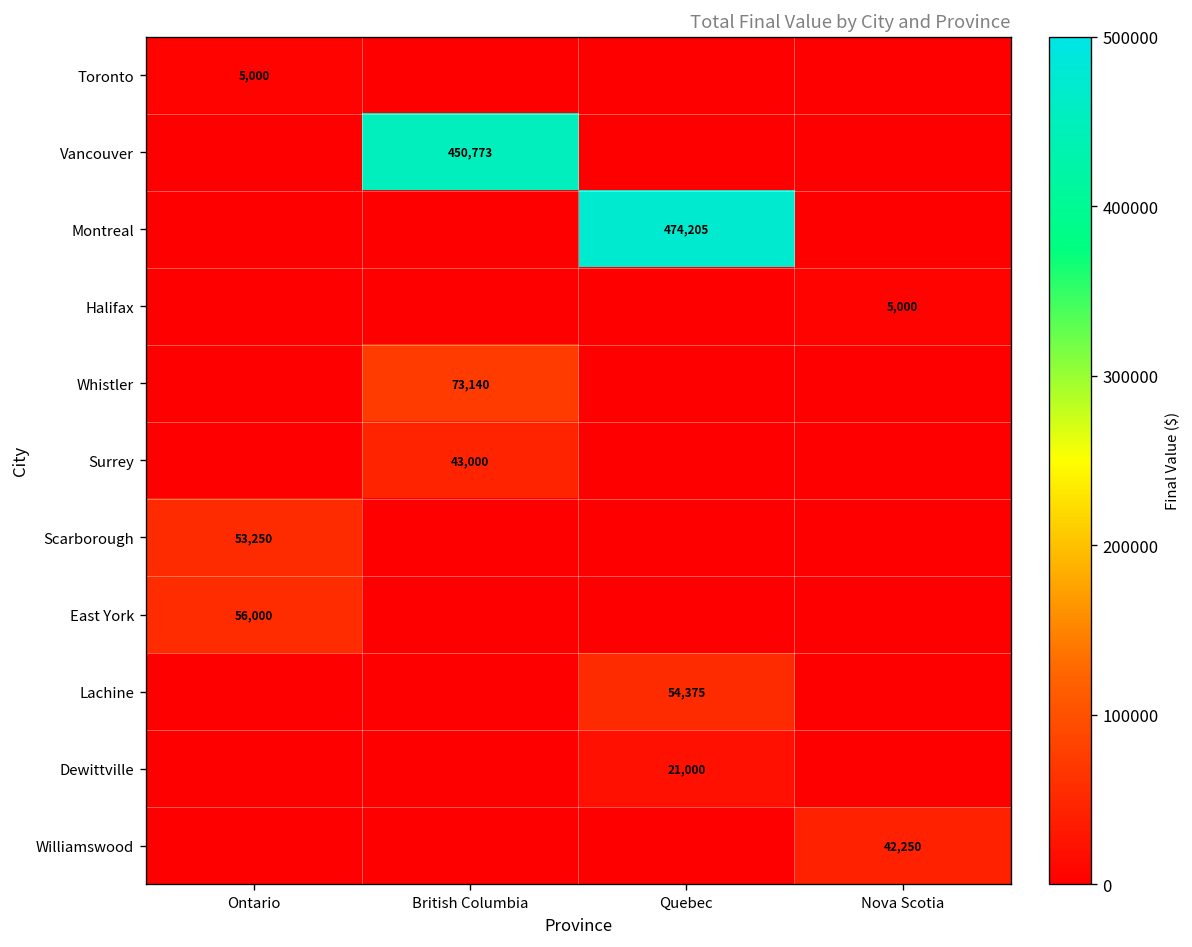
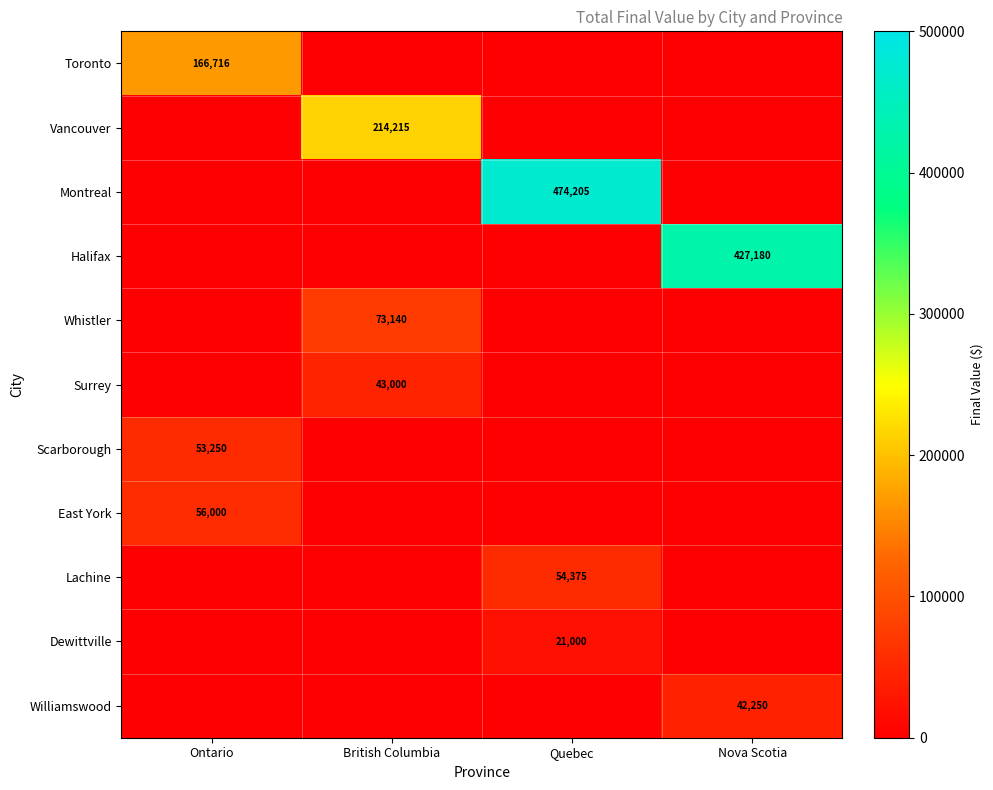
  {
    "Toronto": {
-     "Ontario": "5,000"
+     "Ontario": "166,716"
    },
    "Vancouver": {
-     "British Columbia": "450,773"
+     "British Columbia": "214,215"
    },
    "Montreal": {
      "Quebec": "474,205"
    },
    "Halifax": {
-     "Nova Scotia": "5,000"
+     "Nova Scotia": "427,180"
    },
    "Whistler": {
      "British Columbia": "73,140"
    },
    "Surrey": {
      "British Columbia": "43,000"
    },
    "Scarborough": {
      "Ontario": "53,250"
    },
    "East York": {
      "Ontario": "56,000"
    },
    "Lachine": {
      "Quebec": "54,375"
    },
    "Dewittville": {
      "Quebec": "21,000"
    },
    "Williamswood": {
      "Nova Scotia": "42,250"
    }
  }
